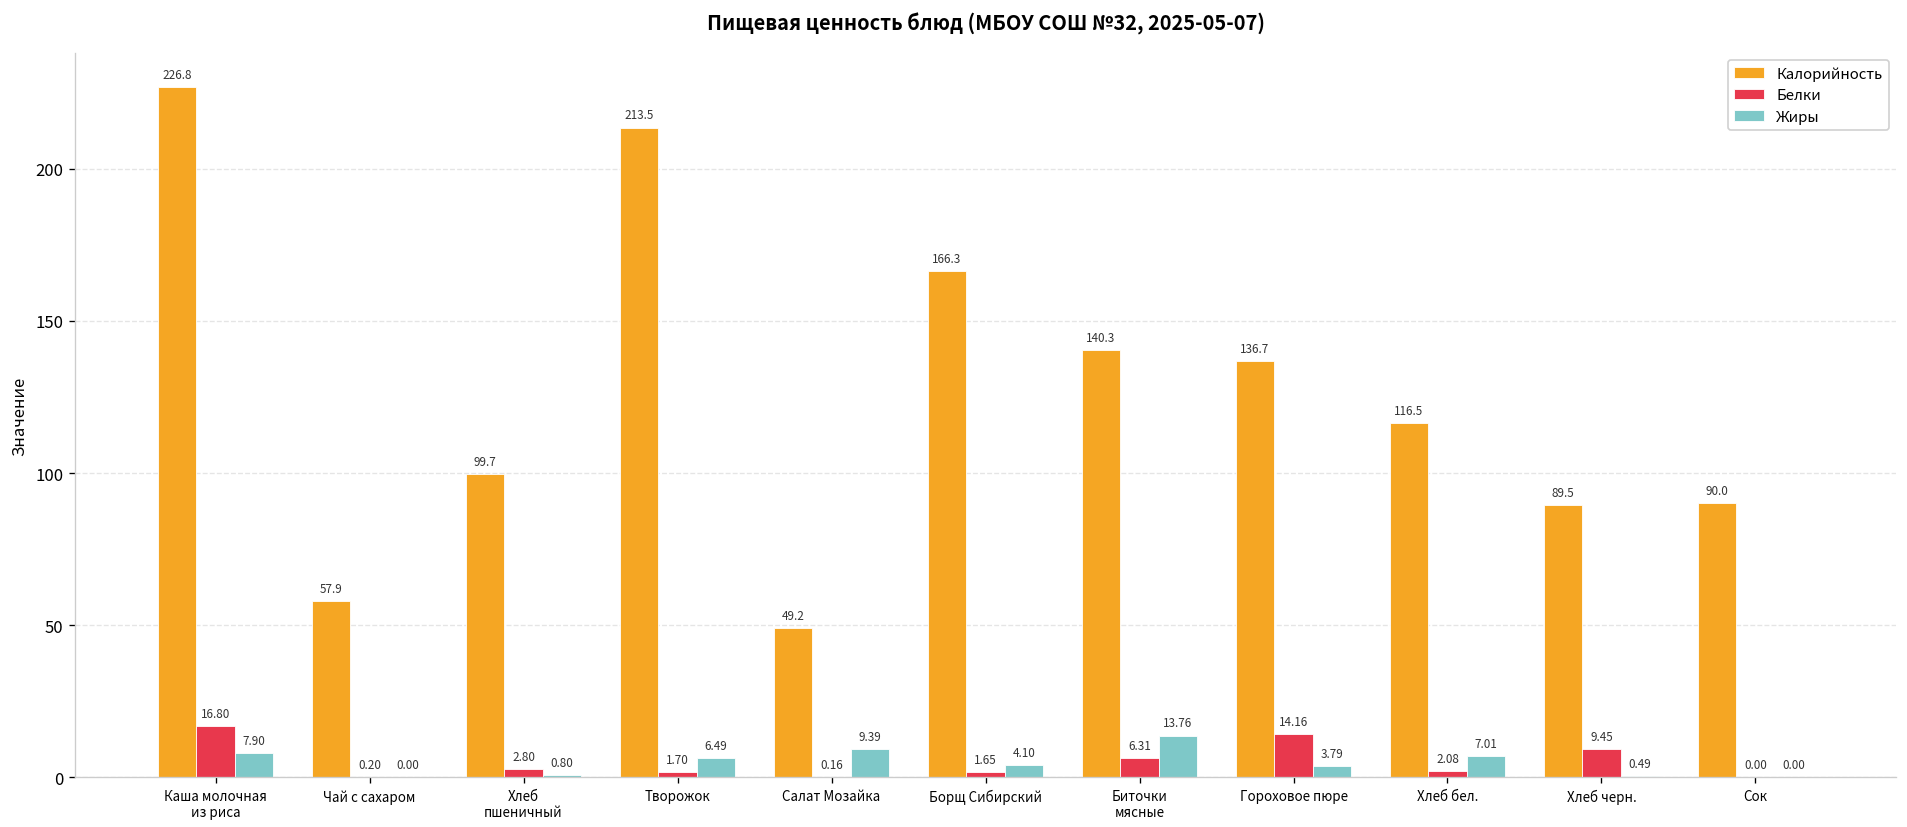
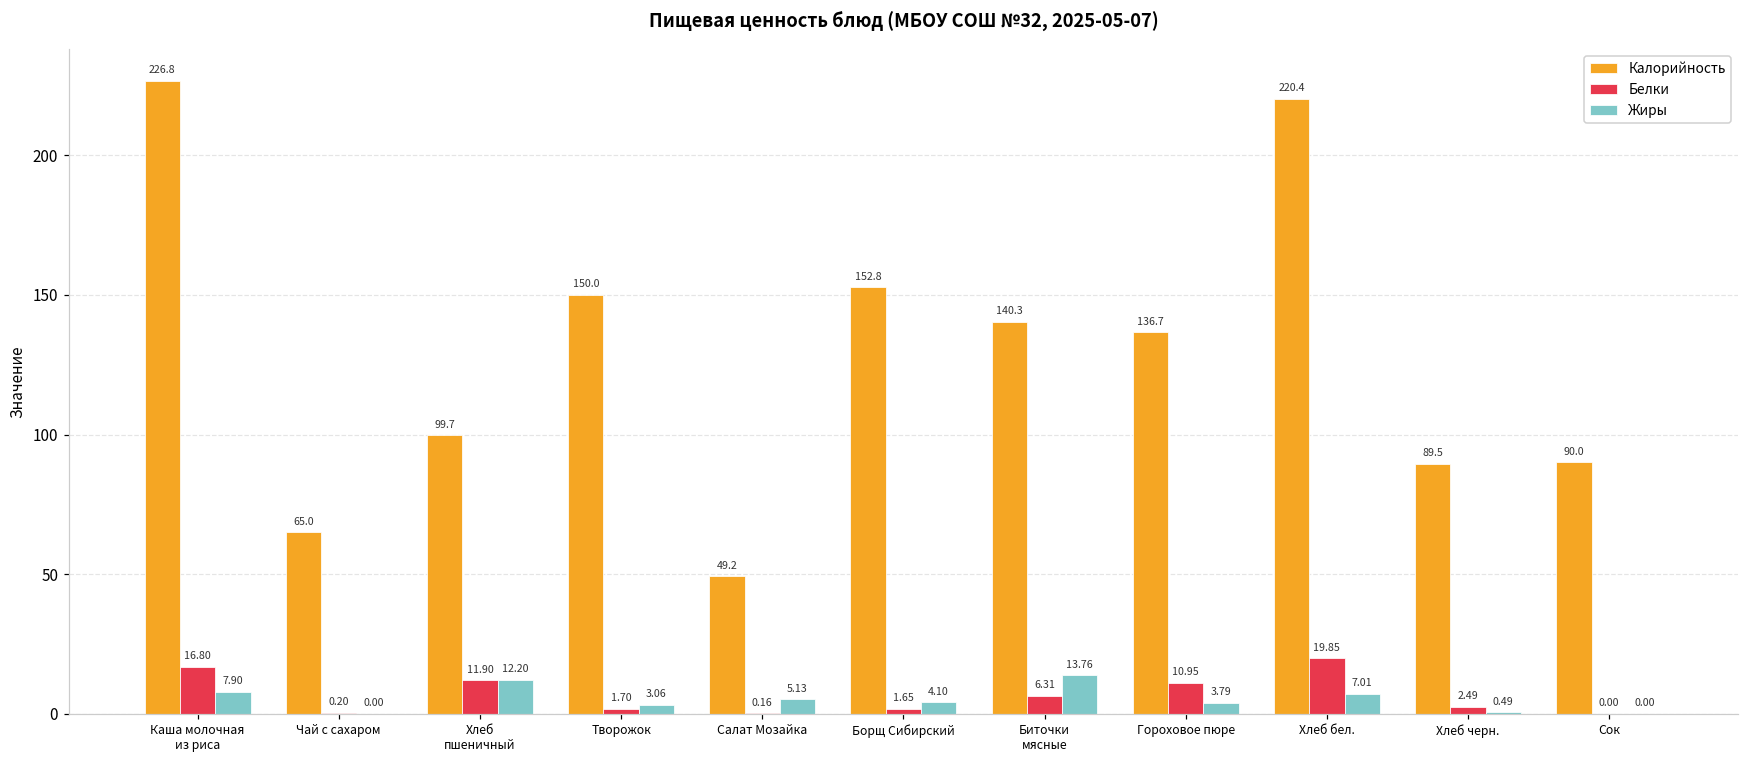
  {
    "Калорийность": {
      "Каша молочная из риса": 226.8,
-     "Чай с сахаром": 57.9,
+     "Чай с сахаром": 65.0,
      "Хлеб пшеничный": 99.7,
-     "Творожок": 213.5,
+     "Творожок": 150.0,
      "Салат Мозайка": 49.2,
-     "Борщ Сибирский": 166.3,
+     "Борщ Сибирский": 152.8,
      "Биточки мясные": 140.3,
      "Гороховое пюре": 136.7,
-     "Хлеб бел.": 116.5,
+     "Хлеб бел.": 220.4,
      "Хлеб черн.": 89.5,
      "Сок": 90.0
    },
    "Белки": {
      "Каша молочная из риса": 16.80,
      "Чай с сахаром": 0.20,
-     "Хлеб пшеничный": 2.80,
+     "Хлеб пшеничный": 11.90,
      "Творожок": 1.70,
      "Салат Мозайка": 0.16,
      "Борщ Сибирский": 1.65,
      "Биточки мясные": 6.31,
-     "Гороховое пюре": 14.16,
-     "Хлеб бел.": 2.08,
-     "Хлеб черн.": 9.45,
+     "Гороховое пюре": 10.95,
+     "Хлеб бел.": 19.85,
+     "Хлеб черн.": 2.49,
      "Сок": 0.00
    },
    "Жиры": {
      "Каша молочная из риса": 7.90,
      "Чай с сахаром": 0.00,
-     "Хлеб пшеничный": 0.80,
-     "Творожок": 6.49,
-     "Салат Мозайка": 9.39,
+     "Хлеб пшеничный": 12.20,
+     "Творожок": 3.06,
+     "Салат Мозайка": 5.13,
      "Борщ Сибирский": 4.10,
      "Биточки мясные": 13.76,
      "Гороховое пюре": 3.79,
      "Хлеб бел.": 7.01,
      "Хлеб черн.": 0.49,
      "Сок": 0.00
    }
  }
